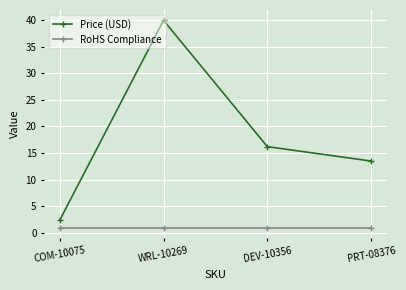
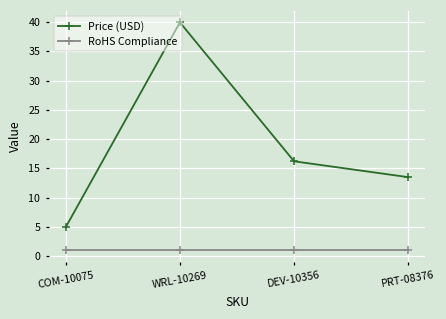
  {
    "Price (USD)": {
-     "COM-10075": 2,
+     "COM-10075": 5,
      "DEV-10356": 16,
      "PRT-08376": 14
    },
    "RoHS Compliance": {
      "COM-10075": 1,
      "WRL-10269": 1,
      "DEV-10356": 1,
      "PRT-08376": 1
    }
  }
